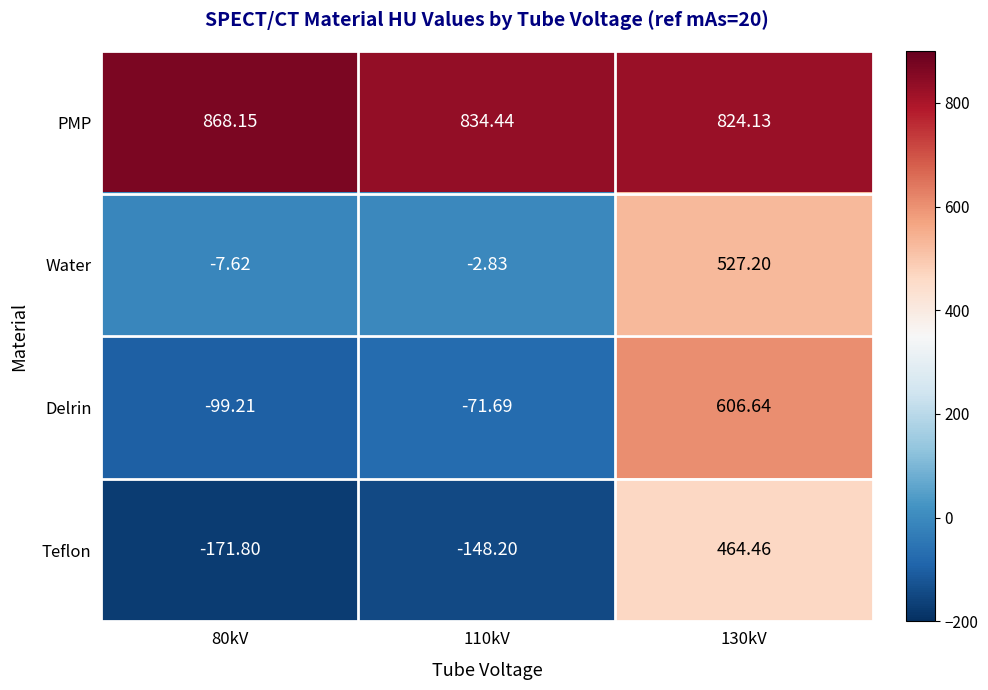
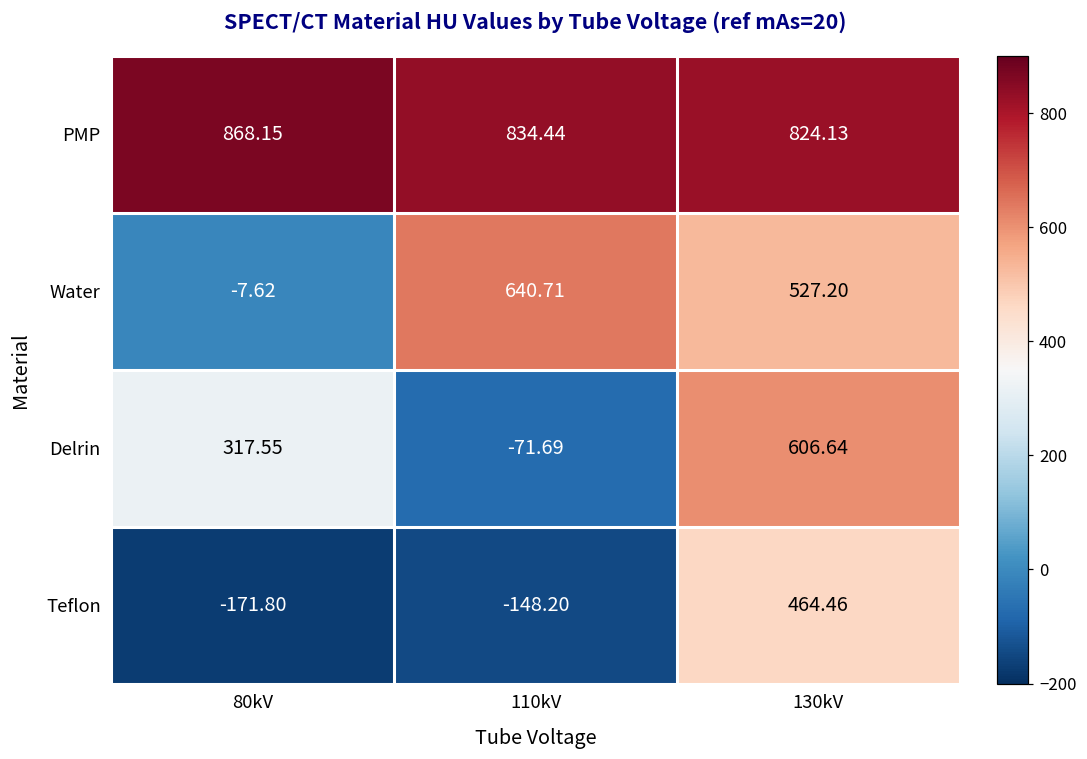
  {
    "PMP": {
      "80kV": 868.15,
      "110kV": 834.44,
      "130kV": 824.13
    },
    "Water": {
      "80kV": -7.62,
-     "110kV": -2.83,
+     "110kV": 640.71,
      "130kV": 527.20
    },
    "Delrin": {
-     "80kV": -99.21,
+     "80kV": 317.55,
      "110kV": -71.69,
      "130kV": 606.64
    },
    "Teflon": {
      "80kV": -171.80,
      "110kV": -148.20,
      "130kV": 464.46
    }
  }
